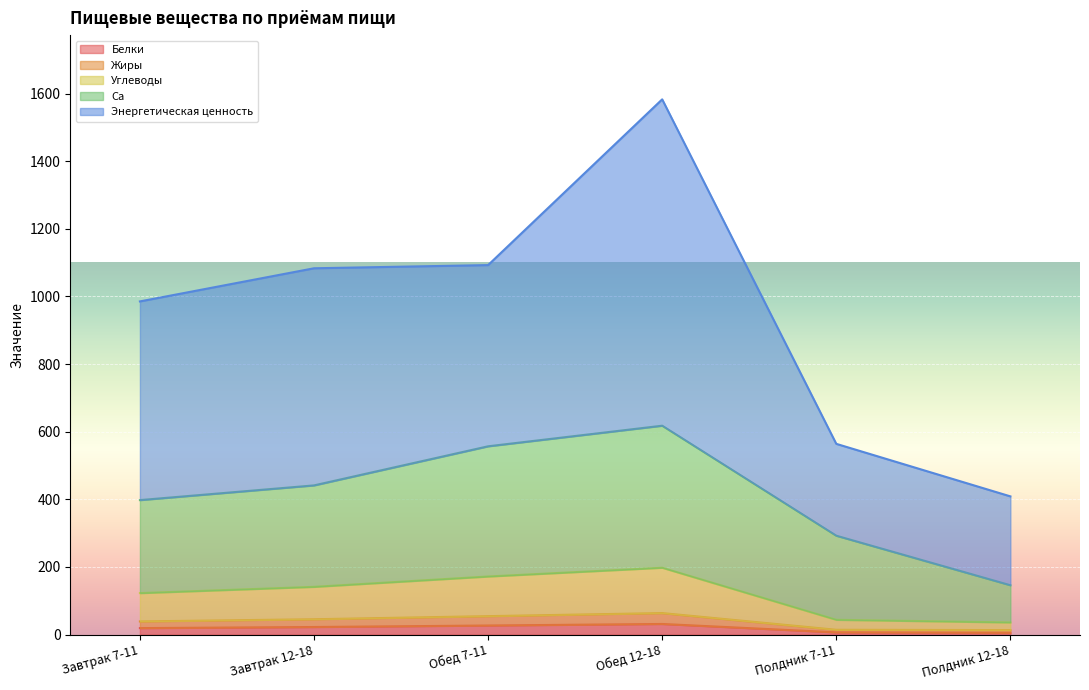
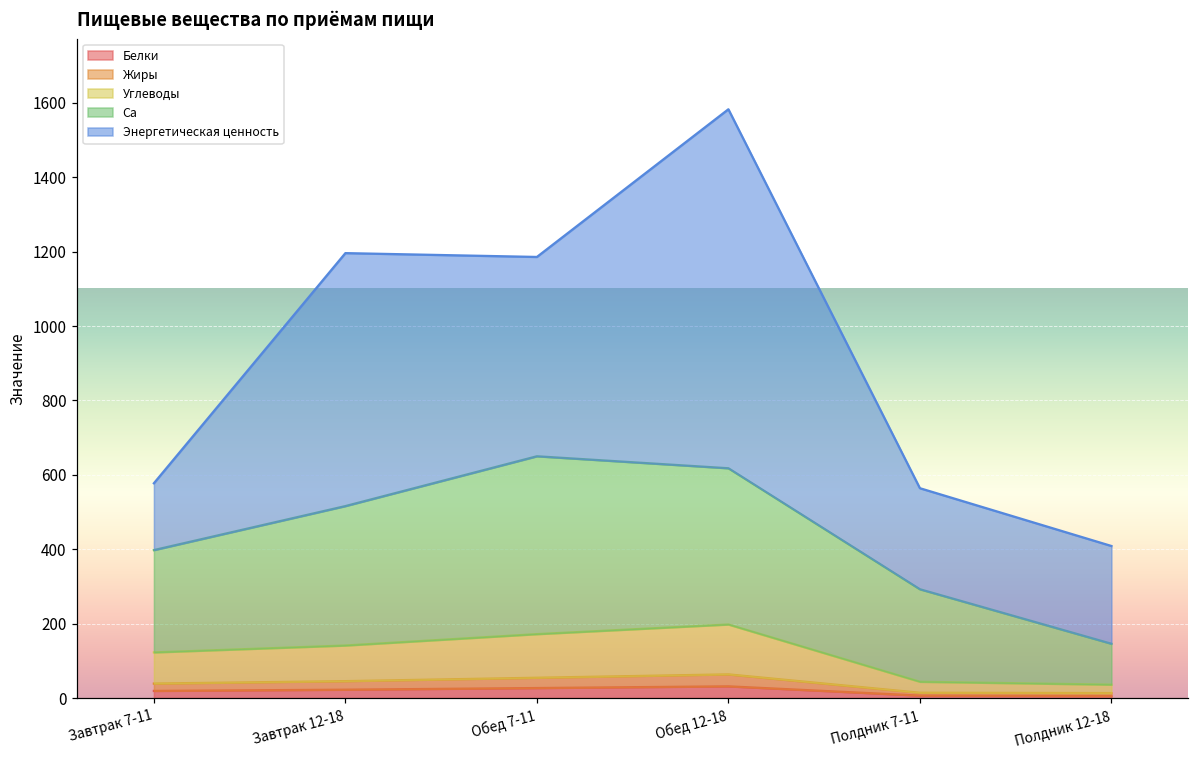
  {
    "Ca": {
      "Завтрак 7-11": 280,
-     "Завтрак 12-18": 300,
-     "Обед 7-11": 390,
+     "Завтрак 12-18": 370,
+     "Обед 7-11": 480,
      "Обед 12-18": 420,
      "Полдник 7-11": 250,
      "Полдник 12-18": 110
    },
    "Энергетическая ценность": {
-     "Завтрак 7-11": 590,
-     "Завтрак 12-18": 640,
+     "Завтрак 7-11": 180,
+     "Завтрак 12-18": 680,
      "Обед 7-11": 540,
      "Обед 12-18": 970,
      "Полдник 7-11": 270,
      "Полдник 12-18": 260
    }
  }
